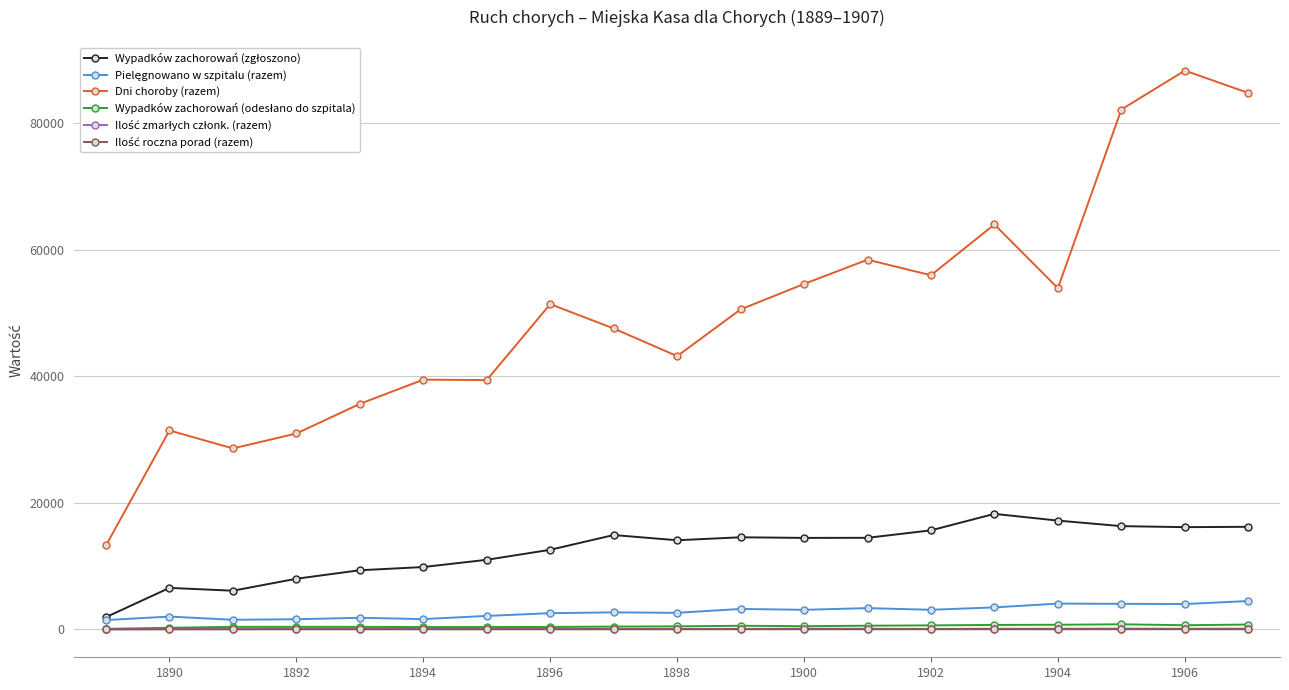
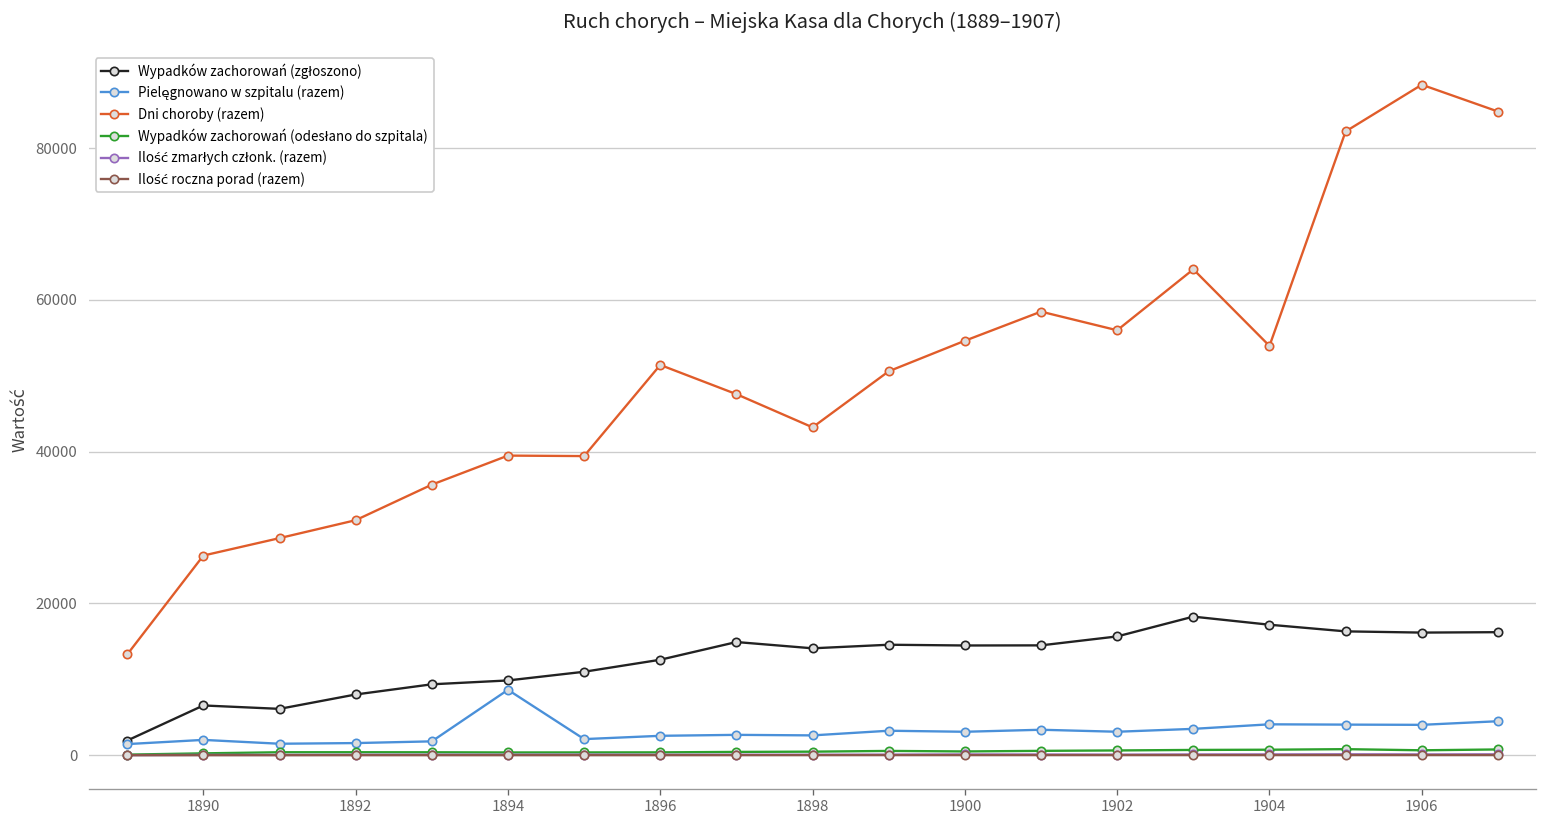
  {
    "Wypadków zachorowań (zgłoszono)": {
      "1890": 7000,
      "1892": 8000,
      "1894": 10000,
      "1896": 13000,
      "1898": 14000,
      "1900": 14000,
      "1902": 16000,
      "1904": 17000,
      "1906": 16000
    },
    "Pielęgnowano w szpitalu (razem)": {
      "1890": 2000,
      "1892": 2000,
-     "1894": 2000,
+     "1894": 9000,
      "1896": 3000,
      "1898": 3000,
      "1900": 3000,
      "1902": 3000,
      "1904": 4000,
      "1906": 4000
    },
    "Dni choroby (razem)": {
-     "1890": 31000,
+     "1890": 26000,
      "1892": 31000,
      "1894": 39000,
      "1896": 51000,
      "1898": 43000,
      "1900": 55000,
      "1902": 56000,
      "1904": 54000,
      "1906": 88000
    },
    "Wypadków zachorowań (odesłano do szpitala)": {
      "1898": 0,
      "1902": 1000,
      "1904": 1000,
      "1906": 1000
    },
    "Ilość roczna porad (razem)": {
      "1898": 0,
      "1900": 0,
      "1902": 0,
      "1904": 0,
      "1906": 0
    }
  }
